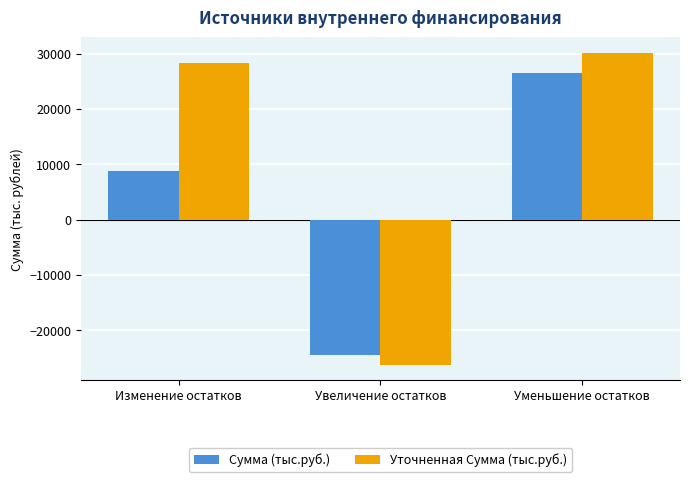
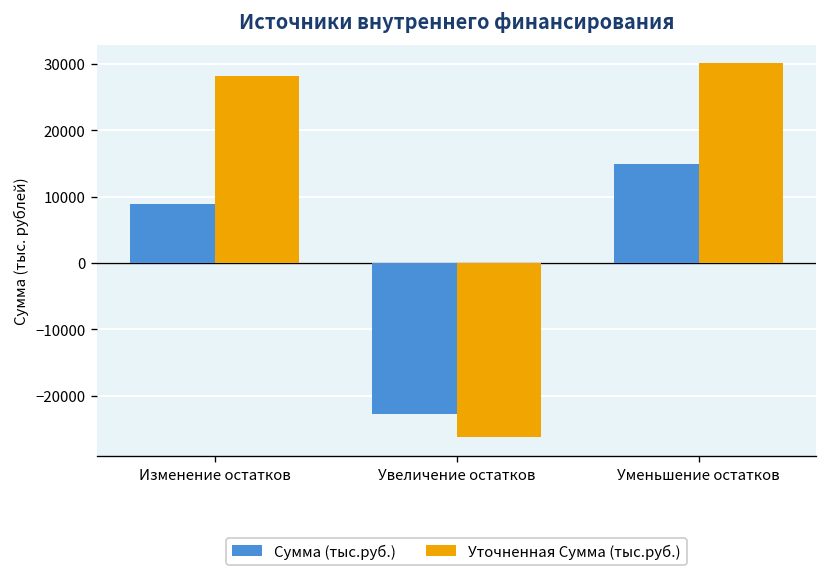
  {
    "Сумма (тыс.руб.)": {
      "Изменение остатков": 9000,
-     "Увеличение остатков": -25000,
-     "Уменьшение остатков": 27000
+     "Увеличение остатков": -23000,
+     "Уменьшение остатков": 15000
    },
    "Уточненная Сумма (тыс.руб.)": {
      "Изменение остатков": 28000,
      "Увеличение остатков": -26000,
      "Уменьшение остатков": 30000
    }
  }
